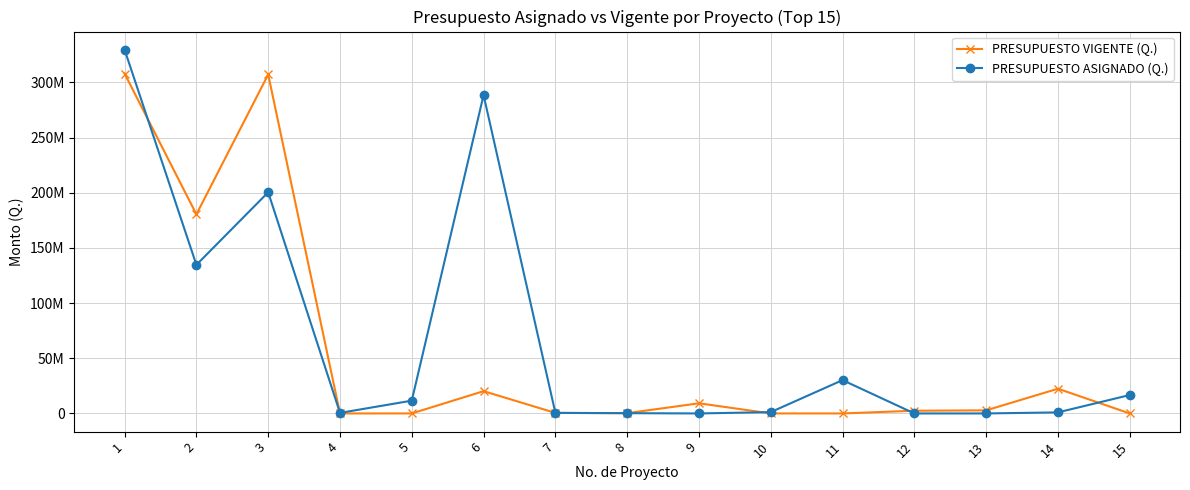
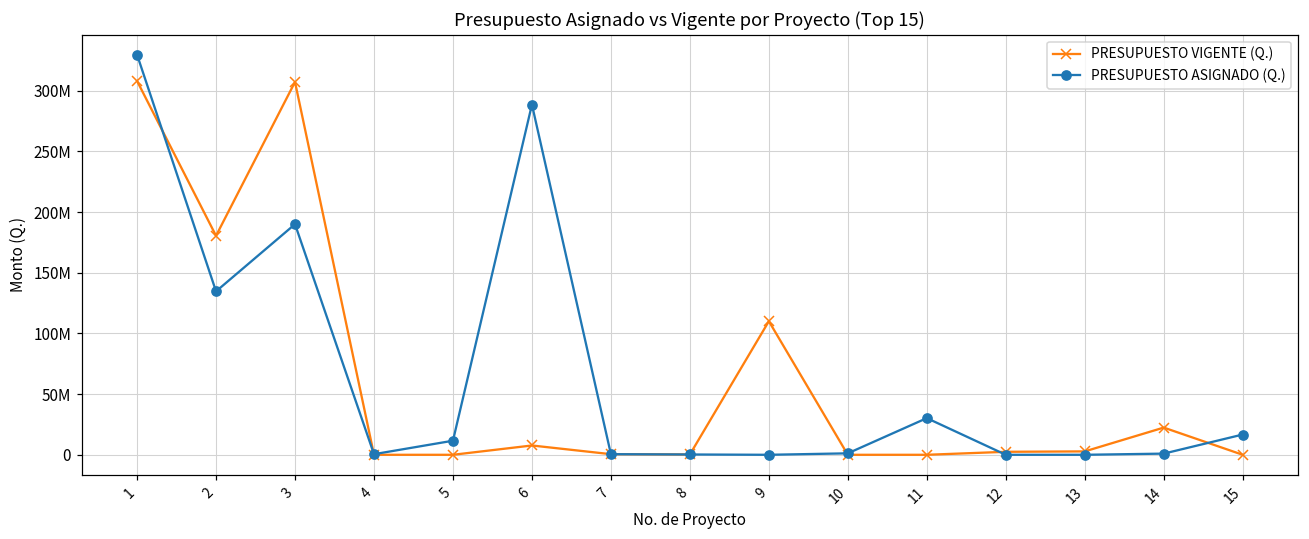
  {
    "PRESUPUESTO VIGENTE (Q.)": {
      "1": 308000000,
      "2": 180000000,
      "3": 307000000,
      "5": 0,
-     "6": 20000000,
-     "9": 9000000,
+     "6": 8000000,
+     "9": 110000000,
      "11": 0,
      "12": 2000000,
      "13": 3000000,
      "14": 22000000,
      "15": 0
    },
    "PRESUPUESTO ASIGNADO (Q.)": {
      "1": 330000000,
      "2": 135000000,
-     "3": 200000000,
+     "3": 190000000,
      "5": 12000000,
      "6": 289000000,
      "9": 0,
      "11": 30000000,
      "12": 0,
      "13": 0,
      "14": 1000000,
      "15": 17000000
    }
  }
